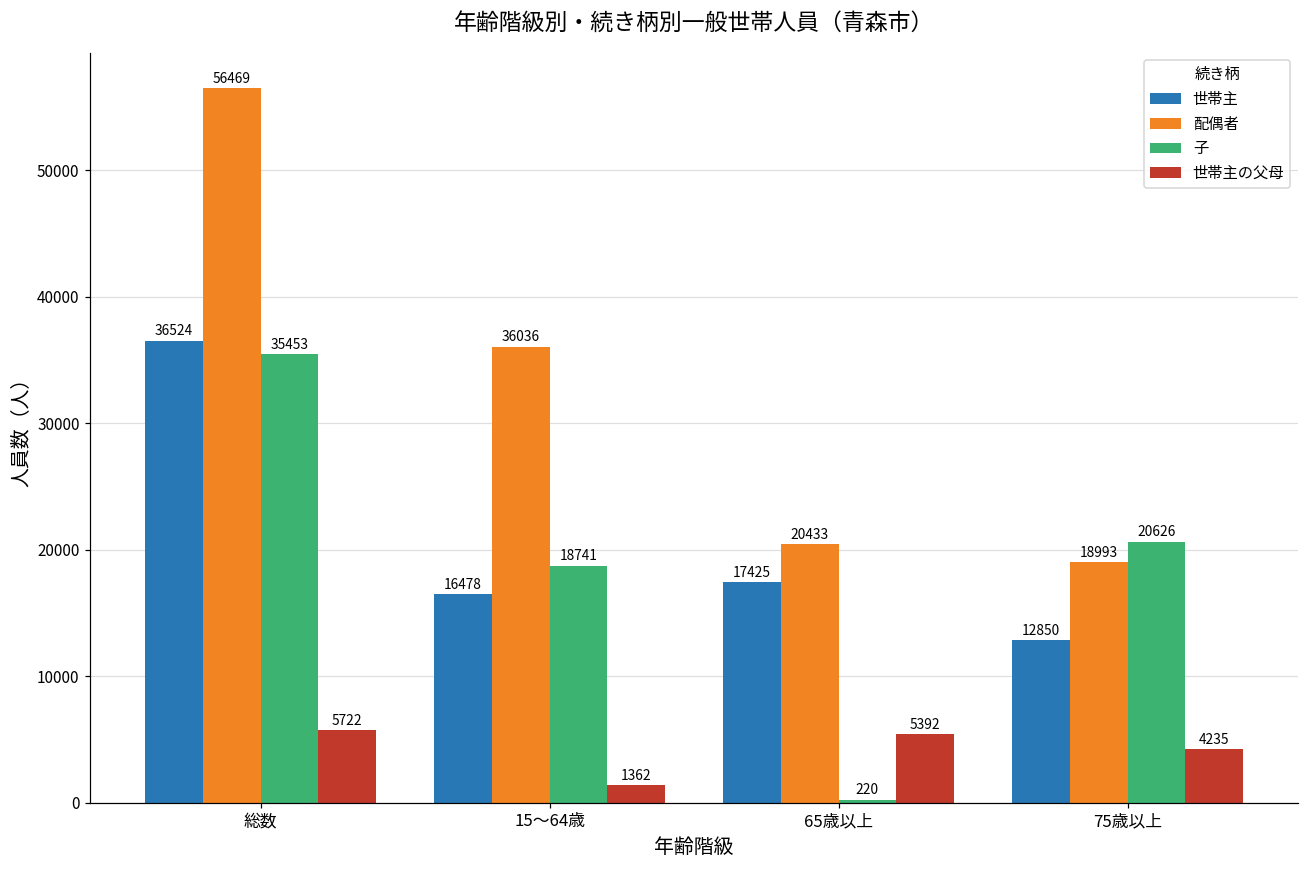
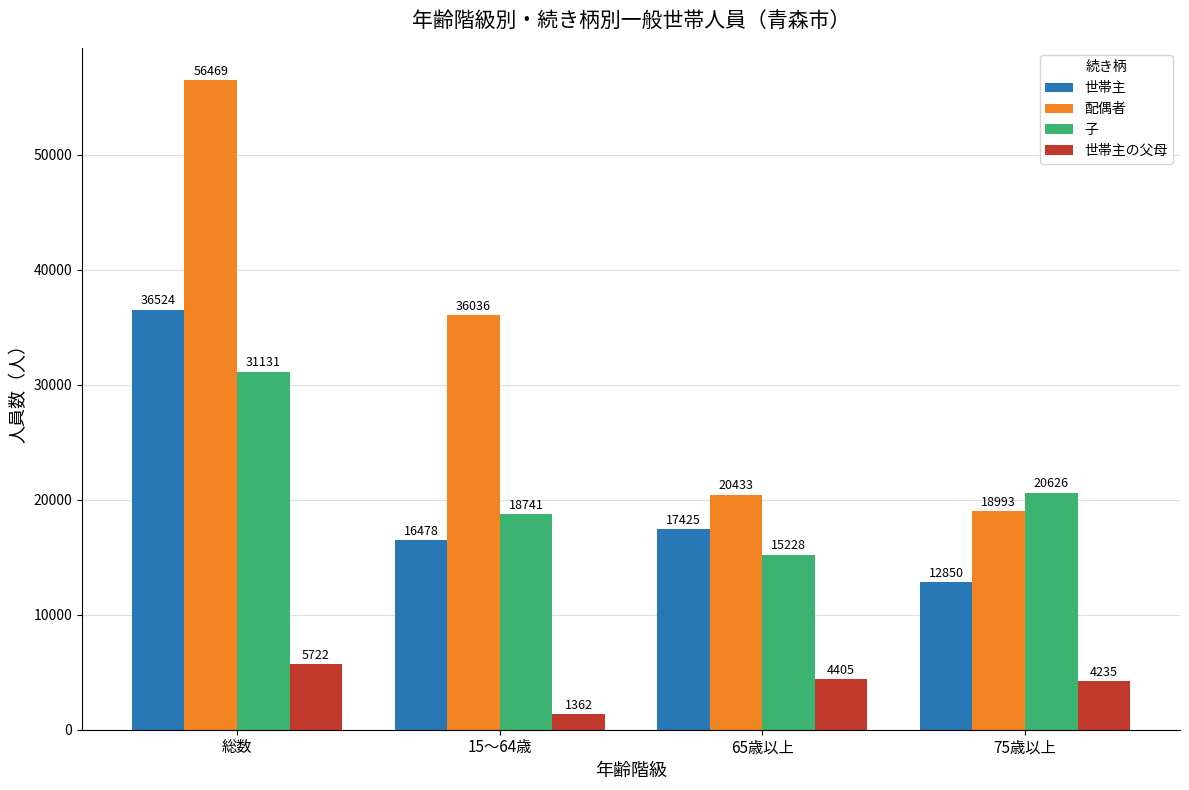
  {
    "世帯主": {
      "総数": 36524,
      "15～64歳": 16478,
      "65歳以上": 17425,
      "75歳以上": 12850
    },
    "配偶者": {
      "総数": 56469,
      "15～64歳": 36036,
      "65歳以上": 20433,
      "75歳以上": 18993
    },
    "子": {
-     "総数": 35453,
+     "総数": 31131,
      "15～64歳": 18741,
-     "65歳以上": 220,
+     "65歳以上": 15228,
      "75歳以上": 20626
    },
    "世帯主の父母": {
      "総数": 5722,
      "15～64歳": 1362,
-     "65歳以上": 5392,
+     "65歳以上": 4405,
      "75歳以上": 4235
    }
  }
